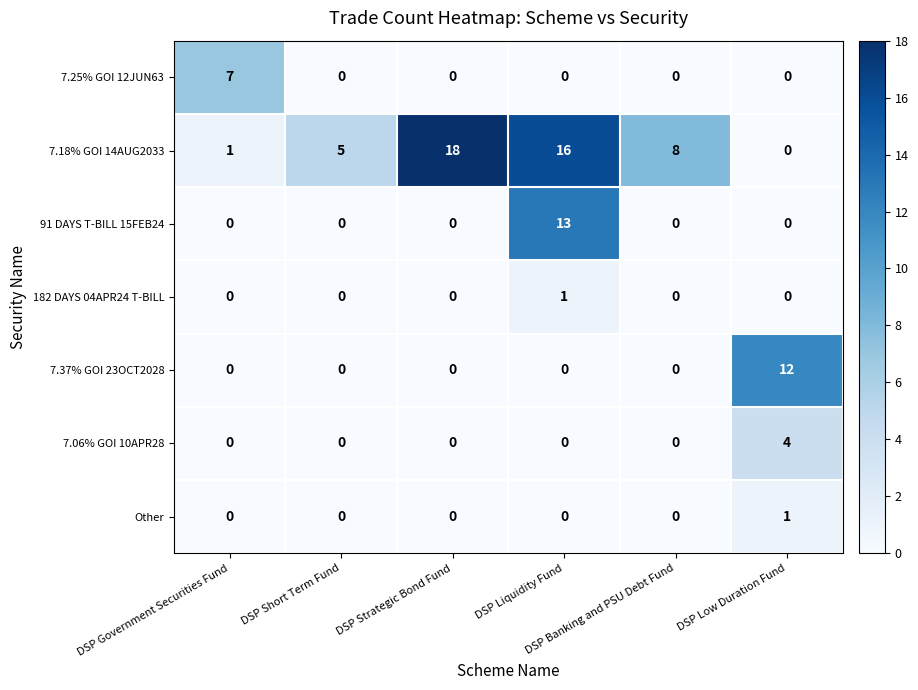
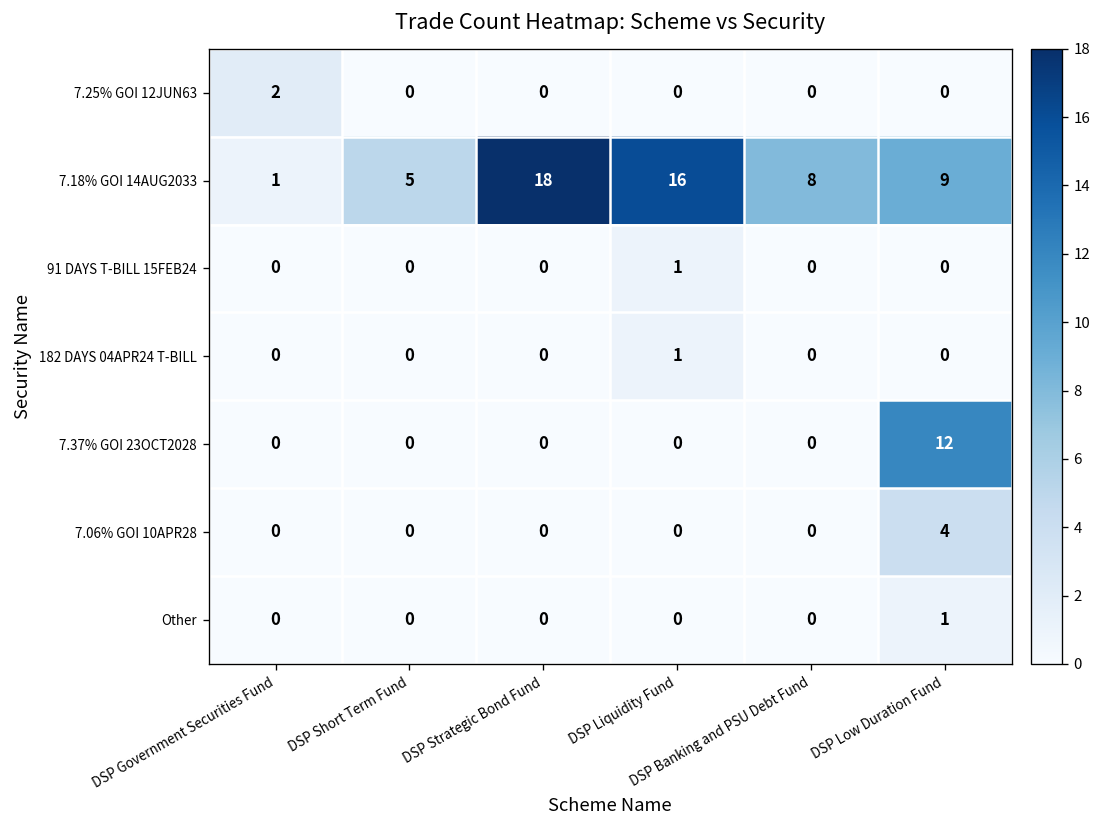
  {
    "7.25% GOI 12JUN63": {
-     "DSP Government Securities Fund": 7,
+     "DSP Government Securities Fund": 2,
      "DSP Short Term Fund": 0,
      "DSP Strategic Bond Fund": 0,
      "DSP Liquidity Fund": 0,
      "DSP Banking and PSU Debt Fund": 0,
      "DSP Low Duration Fund": 0
    },
    "7.18% GOI 14AUG2033": {
      "DSP Government Securities Fund": 1,
      "DSP Short Term Fund": 5,
      "DSP Strategic Bond Fund": 18,
      "DSP Liquidity Fund": 16,
      "DSP Banking and PSU Debt Fund": 8,
-     "DSP Low Duration Fund": 0
+     "DSP Low Duration Fund": 9
    },
    "91 DAYS T-BILL 15FEB24": {
      "DSP Government Securities Fund": 0,
      "DSP Short Term Fund": 0,
      "DSP Strategic Bond Fund": 0,
-     "DSP Liquidity Fund": 13,
+     "DSP Liquidity Fund": 1,
      "DSP Banking and PSU Debt Fund": 0,
      "DSP Low Duration Fund": 0
    },
    "182 DAYS 04APR24 T-BILL": {
      "DSP Government Securities Fund": 0,
      "DSP Short Term Fund": 0,
      "DSP Strategic Bond Fund": 0,
      "DSP Liquidity Fund": 1,
      "DSP Banking and PSU Debt Fund": 0,
      "DSP Low Duration Fund": 0
    },
    "7.37% GOI 23OCT2028": {
      "DSP Government Securities Fund": 0,
      "DSP Short Term Fund": 0,
      "DSP Strategic Bond Fund": 0,
      "DSP Liquidity Fund": 0,
      "DSP Banking and PSU Debt Fund": 0,
      "DSP Low Duration Fund": 12
    },
    "7.06% GOI 10APR28": {
      "DSP Government Securities Fund": 0,
      "DSP Short Term Fund": 0,
      "DSP Strategic Bond Fund": 0,
      "DSP Liquidity Fund": 0,
      "DSP Banking and PSU Debt Fund": 0,
      "DSP Low Duration Fund": 4
    },
    "Other": {
      "DSP Government Securities Fund": 0,
      "DSP Short Term Fund": 0,
      "DSP Strategic Bond Fund": 0,
      "DSP Liquidity Fund": 0,
      "DSP Banking and PSU Debt Fund": 0,
      "DSP Low Duration Fund": 1
    }
  }
